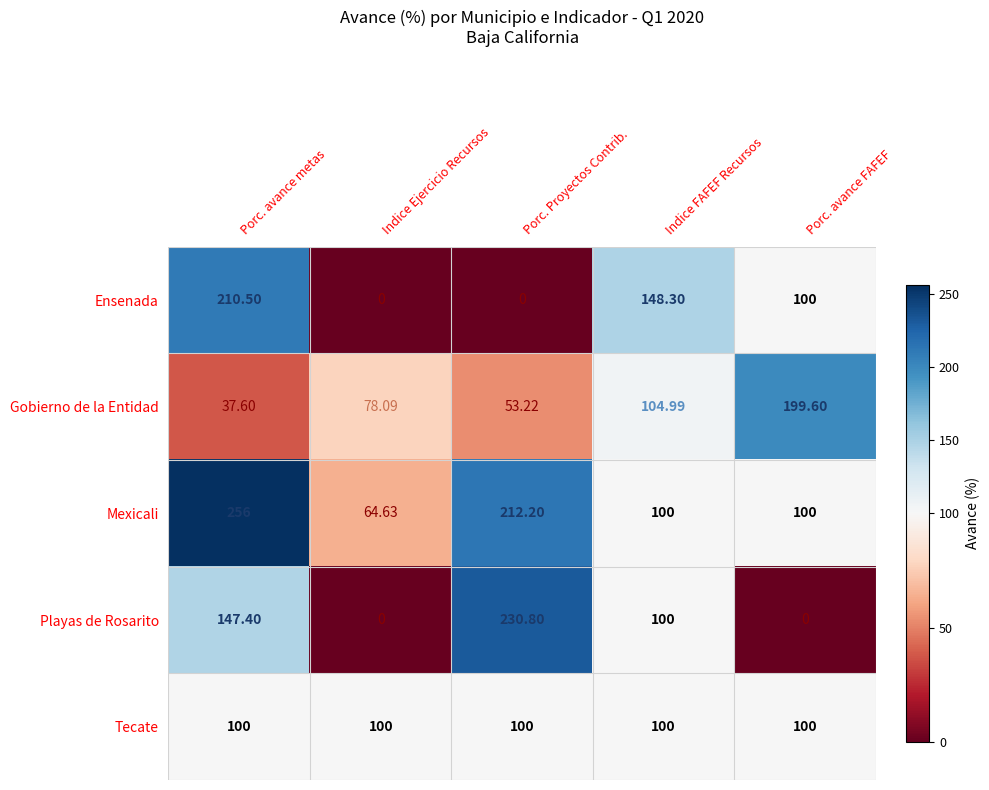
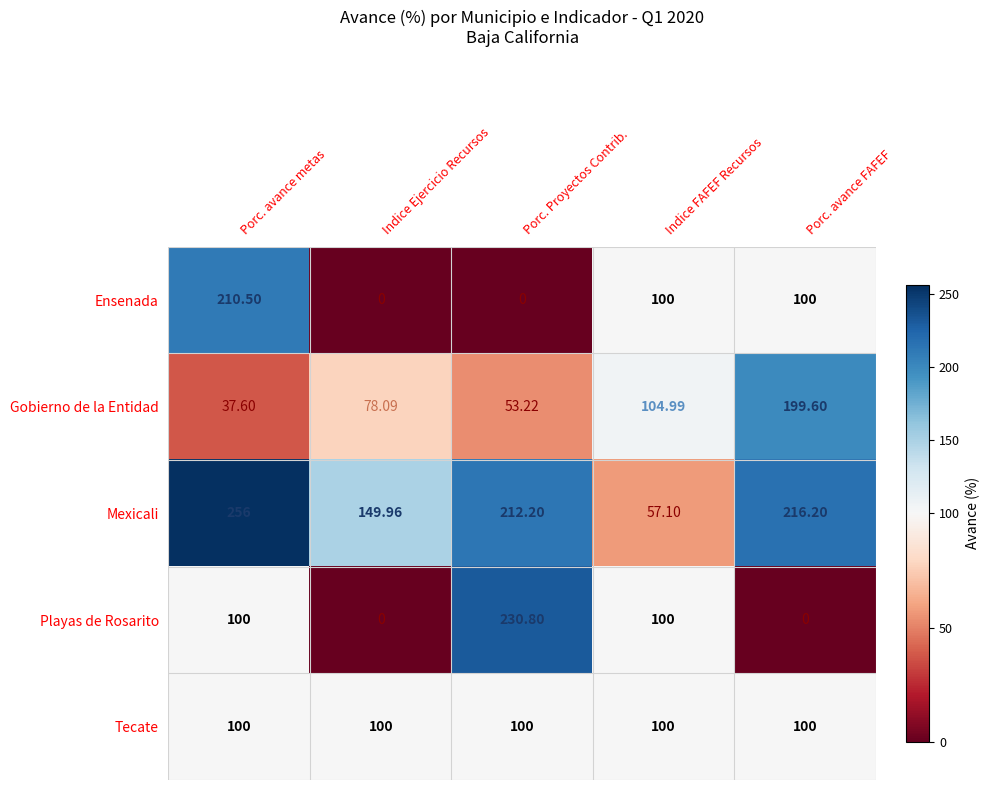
  {
    "Ensenada": {
      "Porc. avance metas": 210.50,
-     "Indice FAFEF Recursos": 148.30,
+     "Indice FAFEF Recursos": 100,
      "Porc. avance FAFEF": 100
    },
    "Gobierno de la Entidad": {
      "Porc. avance metas": 37.60,
      "Indice Ejercicio Recursos": 78.09,
      "Porc. Proyectos Contrib.": 53.22,
      "Indice FAFEF Recursos": 104.99,
      "Porc. avance FAFEF": 199.60
    },
    "Mexicali": {
-     "Indice Ejercicio Recursos": 64.63,
+     "Indice Ejercicio Recursos": 149.96,
      "Porc. Proyectos Contrib.": 212.20,
-     "Indice FAFEF Recursos": 100,
-     "Porc. avance FAFEF": 100
+     "Indice FAFEF Recursos": 57.10,
+     "Porc. avance FAFEF": 216.20
    },
    "Playas de Rosarito": {
-     "Porc. avance metas": 147.40,
+     "Porc. avance metas": 100,
      "Porc. Proyectos Contrib.": 230.80,
      "Indice FAFEF Recursos": 100
    },
    "Tecate": {
      "Porc. avance metas": 100,
      "Indice Ejercicio Recursos": 100,
      "Porc. Proyectos Contrib.": 100,
      "Indice FAFEF Recursos": 100,
      "Porc. avance FAFEF": 100
    }
  }
